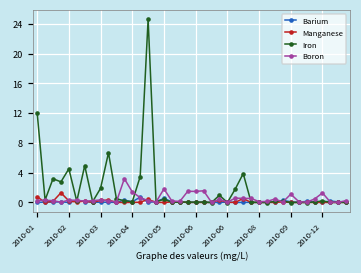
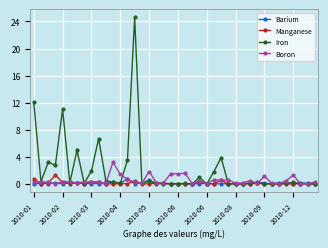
  {
    "Iron": {
-     "2010-02": 5
+     "2010-02": 11
    }
  }
